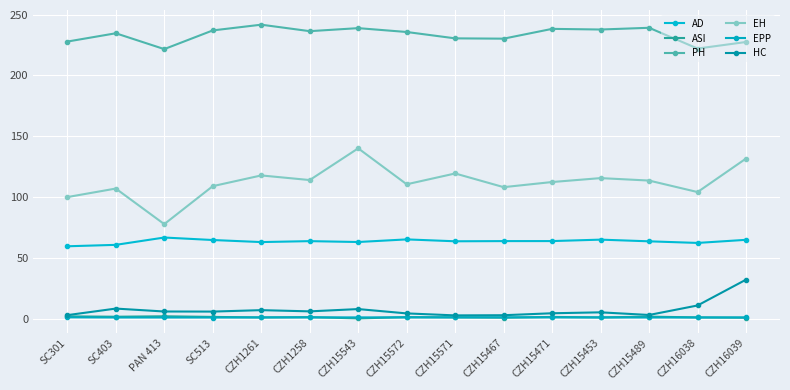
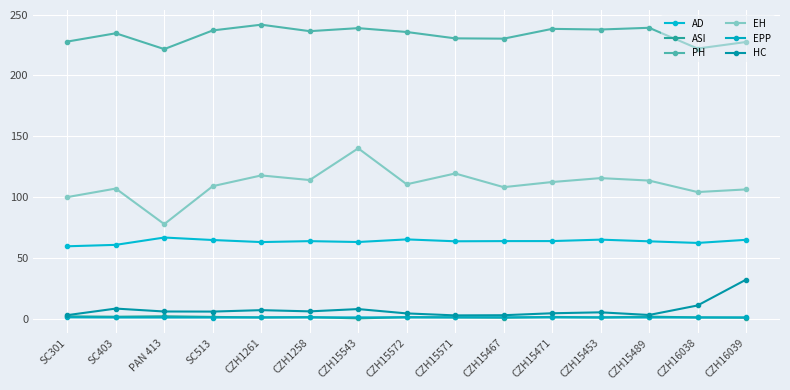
  {
    "EH": {
      "SC301": 100,
      "SC403": 107,
      "PAN 413": 78,
      "SC513": 109,
      "CZH1261": 118,
      "CZH1258": 114,
      "CZH15543": 140,
      "CZH15572": 110,
      "CZH15571": 119,
      "CZH15467": 108,
      "CZH15471": 112,
      "CZH15453": 116,
      "CZH15489": 114,
      "CZH16038": 104,
-     "CZH16039": 132
+     "CZH16039": 106
    }
  }
